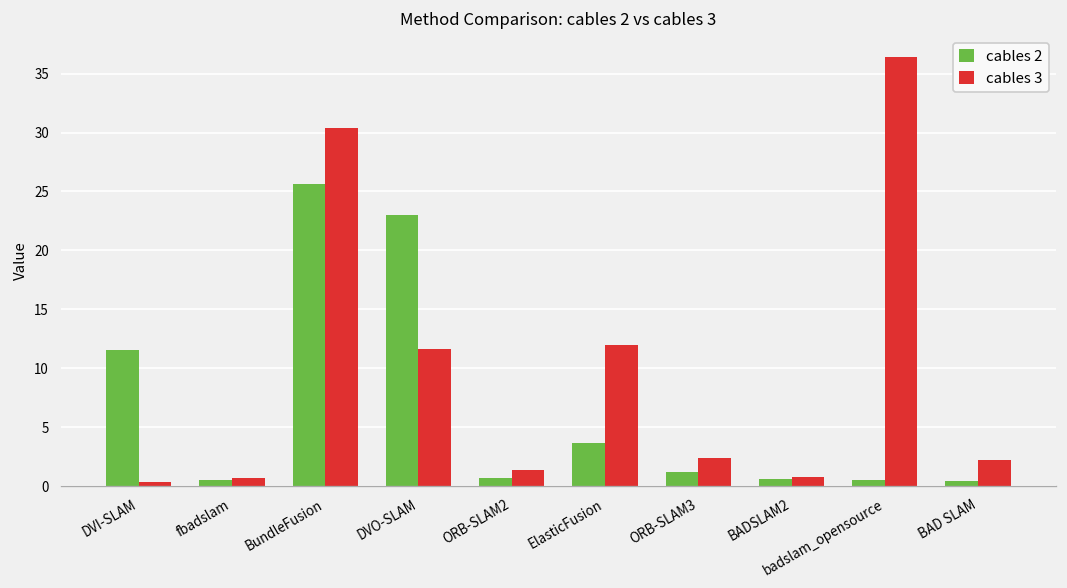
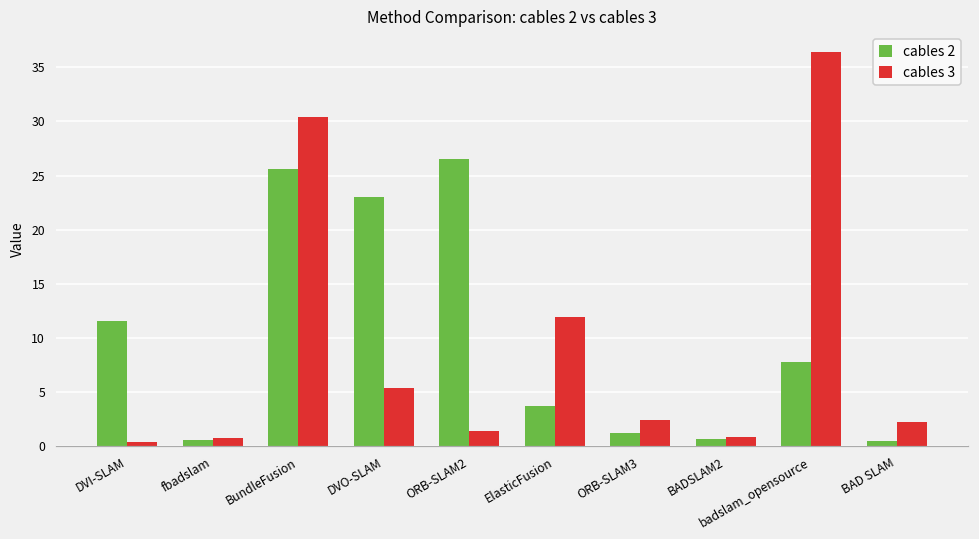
  {
    "cables 2": {
      "DVI-SLAM": 12,
      "fbadslam": 1,
      "BundleFusion": 26,
      "DVO-SLAM": 23,
-     "ORB-SLAM2": 1,
+     "ORB-SLAM2": 26,
      "ElasticFusion": 4,
      "ORB-SLAM3": 1,
      "BADSLAM2": 1,
-     "badslam_opensource": 1,
+     "badslam_opensource": 8,
      "BAD SLAM": 0
    },
    "cables 3": {
      "DVI-SLAM": 0,
      "fbadslam": 1,
      "BundleFusion": 30,
-     "DVO-SLAM": 12,
+     "DVO-SLAM": 5,
      "ORB-SLAM2": 1,
      "ElasticFusion": 12,
      "ORB-SLAM3": 2,
      "BADSLAM2": 1,
      "badslam_opensource": 36,
      "BAD SLAM": 2
    }
  }
